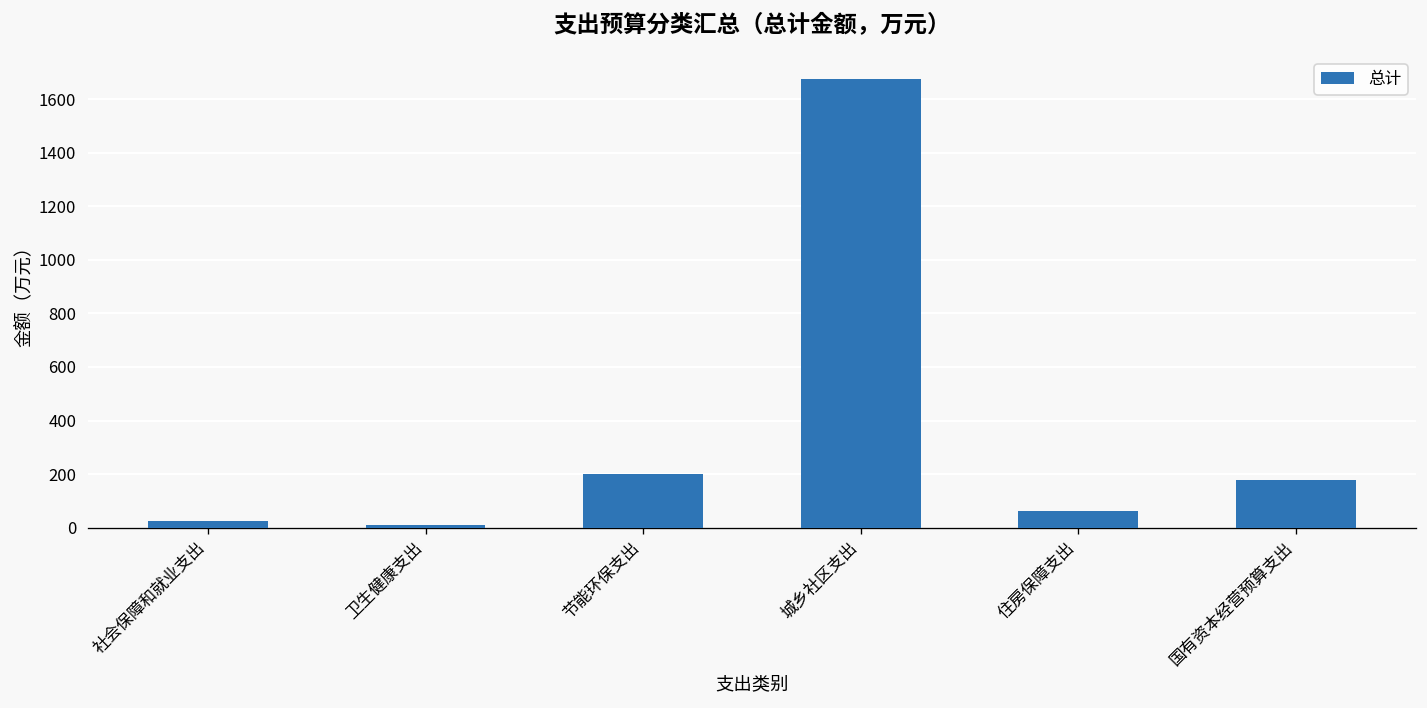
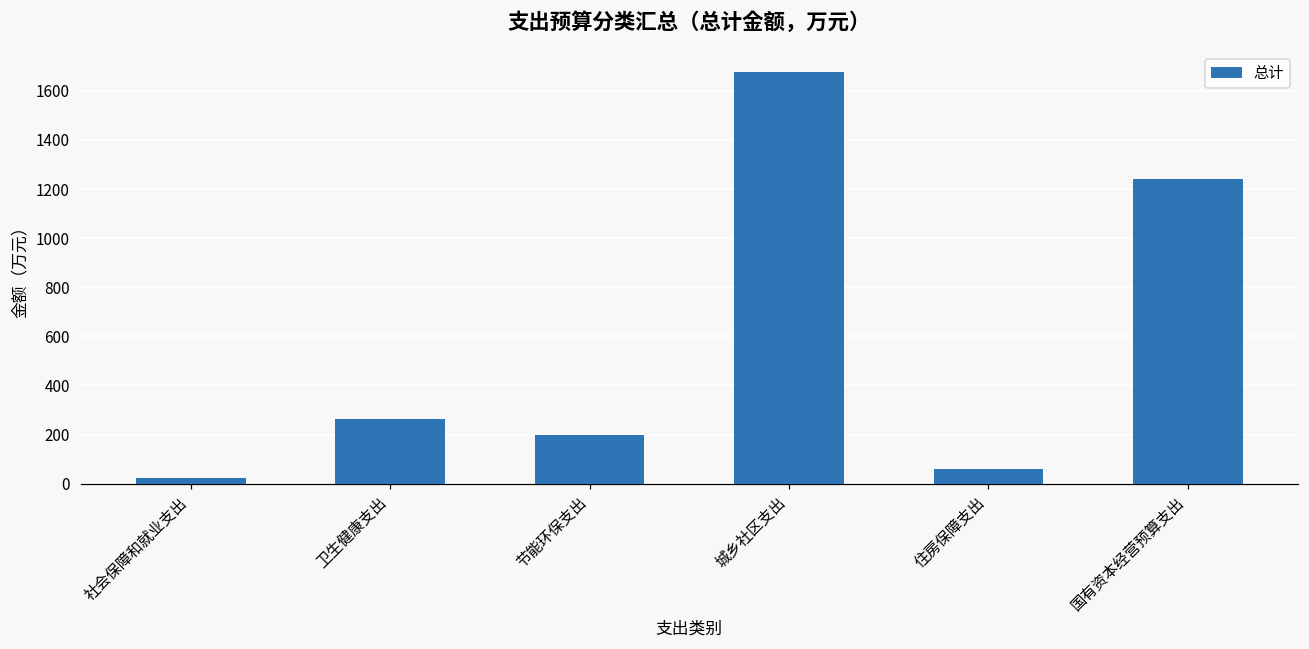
  {
    "社会保障和就业支出": 20,
-   "卫生健康支出": 10,
+   "卫生健康支出": 260,
    "节能环保支出": 200,
    "城乡社区支出": 1680,
    "住房保障支出": 60,
-   "国有资本经营预算支出": 180
+   "国有资本经营预算支出": 1240
  }
